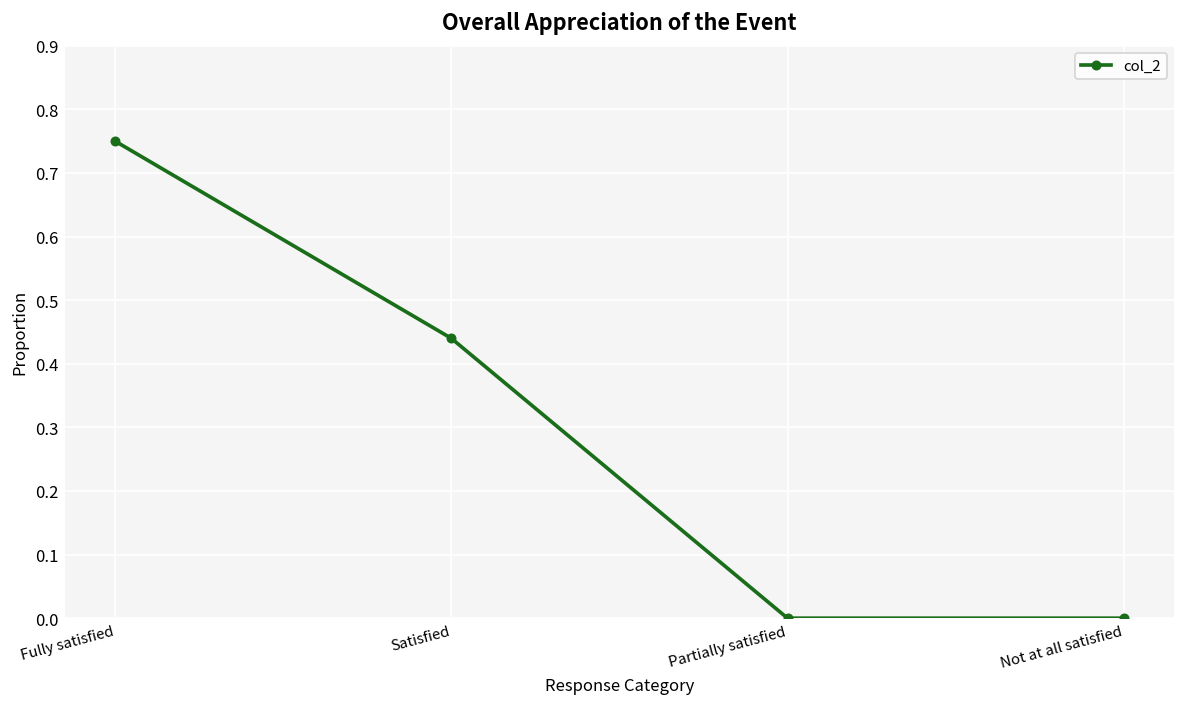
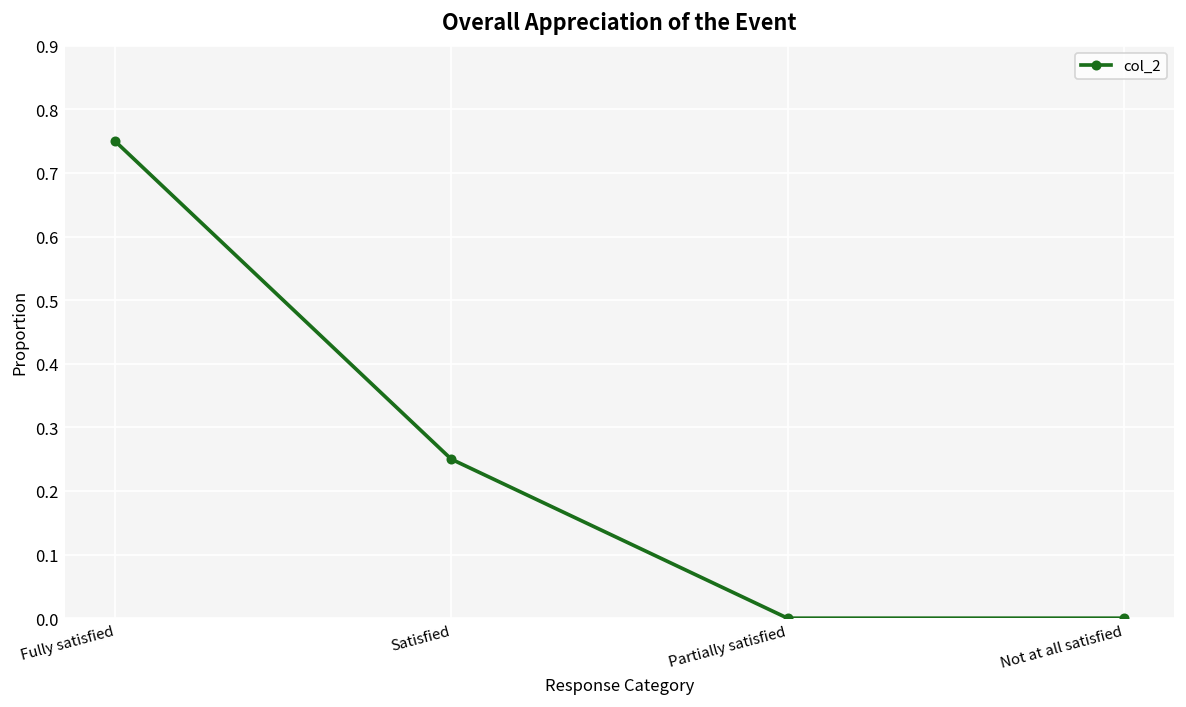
  {
    "Fully satisfied": 0.75,
-   "Satisfied": 0.44,
+   "Satisfied": 0.25,
    "Partially satisfied": 0.00,
    "Not at all satisfied": 0.00
  }
